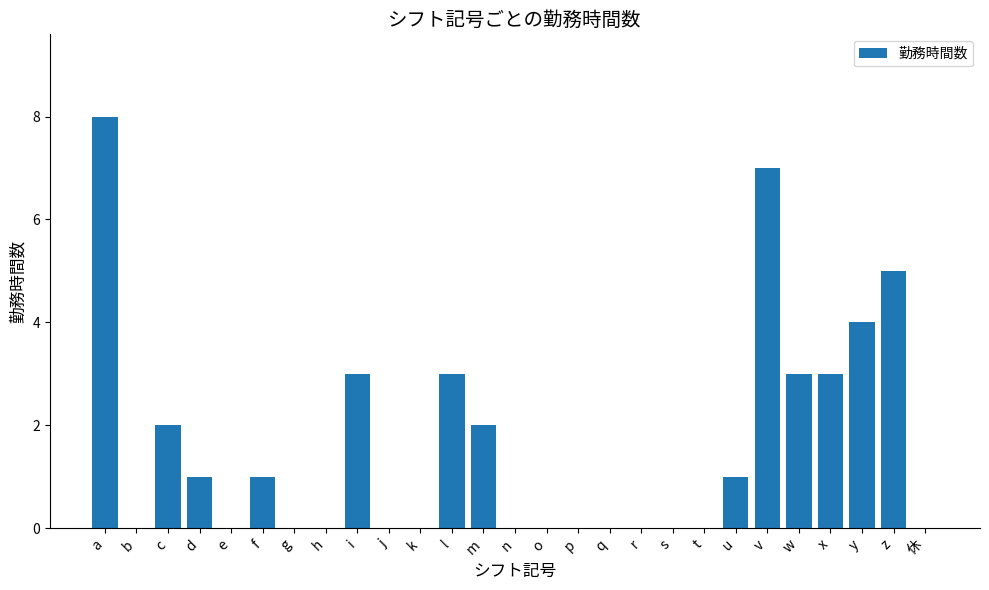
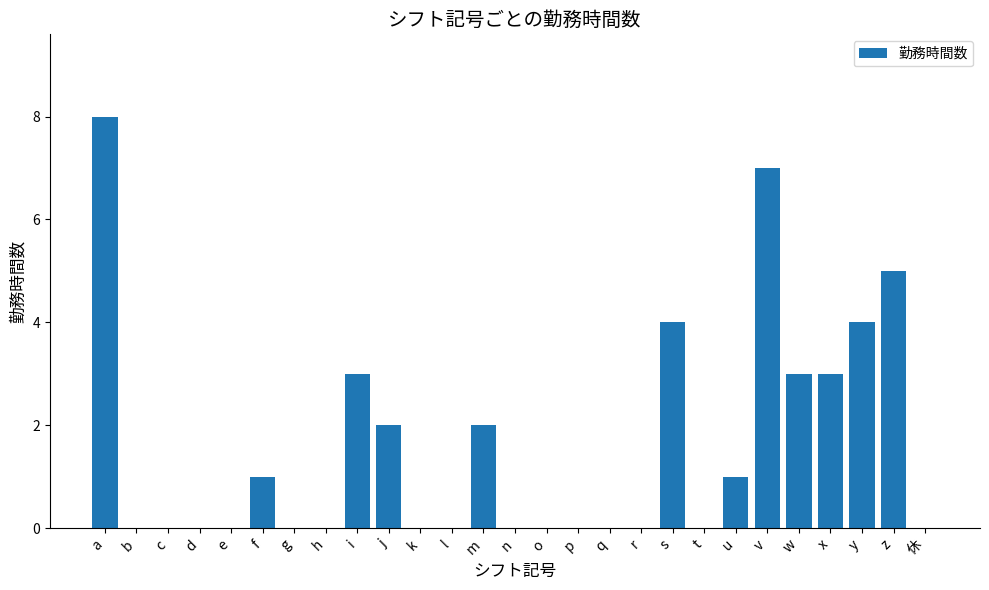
  {
    "a": 8,
    "b": 0,
-   "c": 2,
-   "d": 1,
+   "c": 0,
+   "d": 0,
    "e": 0,
    "f": 1,
    "g": 0,
    "h": 0,
    "i": 3,
-   "j": 0,
+   "j": 2,
    "k": 0,
-   "l": 3,
+   "l": 0,
    "m": 2,
    "n": 0,
    "o": 0,
    "p": 0,
    "q": 0,
    "r": 0,
-   "s": 0,
+   "s": 4,
    "t": 0,
    "u": 1,
    "v": 7,
    "w": 3,
    "x": 3,
    "y": 4,
    "z": 5,
    "休": 0
  }
